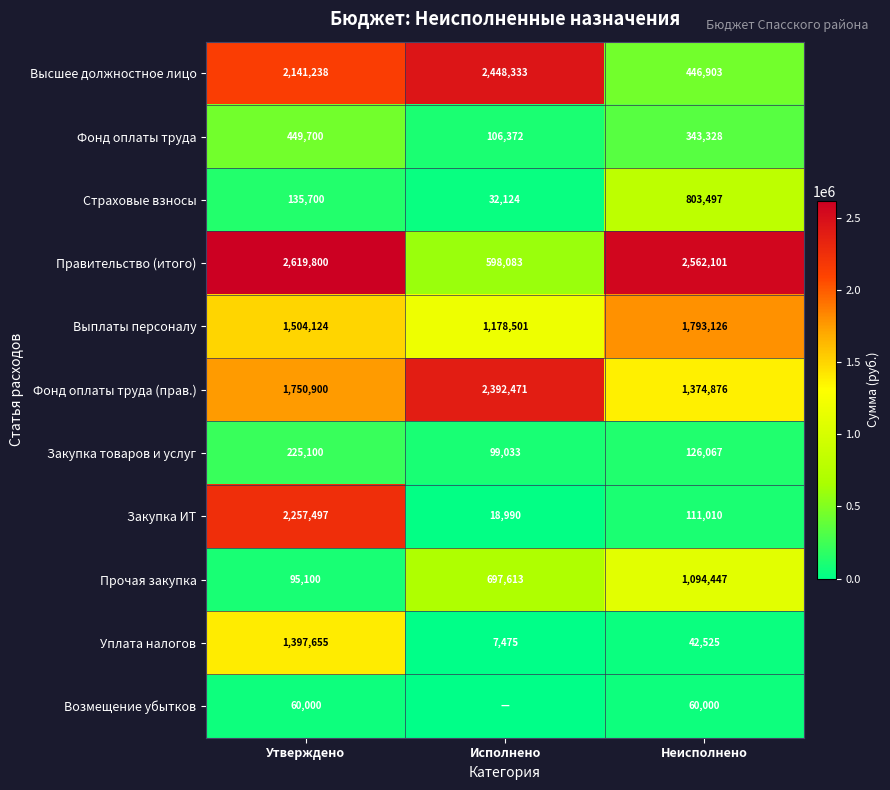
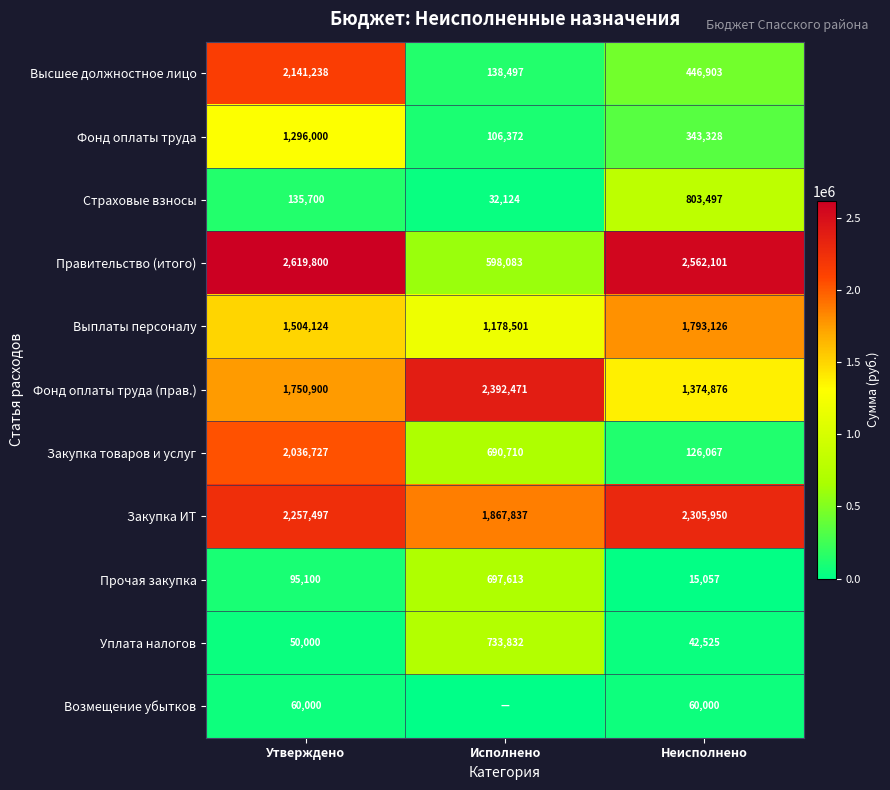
  {
    "Высшее должностное лицо": {
      "Утверждено": "2,141,238",
-     "Исполнено": "2,448,333",
+     "Исполнено": "138,497",
      "Неисполнено": "446,903"
    },
    "Фонд оплаты труда": {
-     "Утверждено": "449,700",
+     "Утверждено": "1,296,000",
      "Исполнено": "106,372",
      "Неисполнено": "343,328"
    },
    "Страховые взносы": {
      "Утверждено": "135,700",
      "Исполнено": "32,124",
      "Неисполнено": "803,497"
    },
    "Правительство (итого)": {
      "Утверждено": "2,619,800",
      "Исполнено": "598,083",
      "Неисполнено": "2,562,101"
    },
    "Выплаты персоналу": {
      "Утверждено": "1,504,124",
      "Исполнено": "1,178,501",
      "Неисполнено": "1,793,126"
    },
    "Фонд оплаты труда (прав.)": {
      "Утверждено": "1,750,900",
      "Исполнено": "2,392,471",
      "Неисполнено": "1,374,876"
    },
    "Закупка товаров и услуг": {
-     "Утверждено": "225,100",
-     "Исполнено": "99,033",
+     "Утверждено": "2,036,727",
+     "Исполнено": "690,710",
      "Неисполнено": "126,067"
    },
    "Закупка ИТ": {
      "Утверждено": "2,257,497",
-     "Исполнено": "18,990",
-     "Неисполнено": "111,010"
+     "Исполнено": "1,867,837",
+     "Неисполнено": "2,305,950"
    },
    "Прочая закупка": {
      "Утверждено": "95,100",
      "Исполнено": "697,613",
-     "Неисполнено": "1,094,447"
+     "Неисполнено": "15,057"
    },
    "Уплата налогов": {
-     "Утверждено": "1,397,655",
-     "Исполнено": "7,475",
+     "Утверждено": "50,000",
+     "Исполнено": "733,832",
      "Неисполнено": "42,525"
    },
    "Возмещение убытков": {
      "Утверждено": "60,000",
      "Неисполнено": "60,000"
    }
  }
